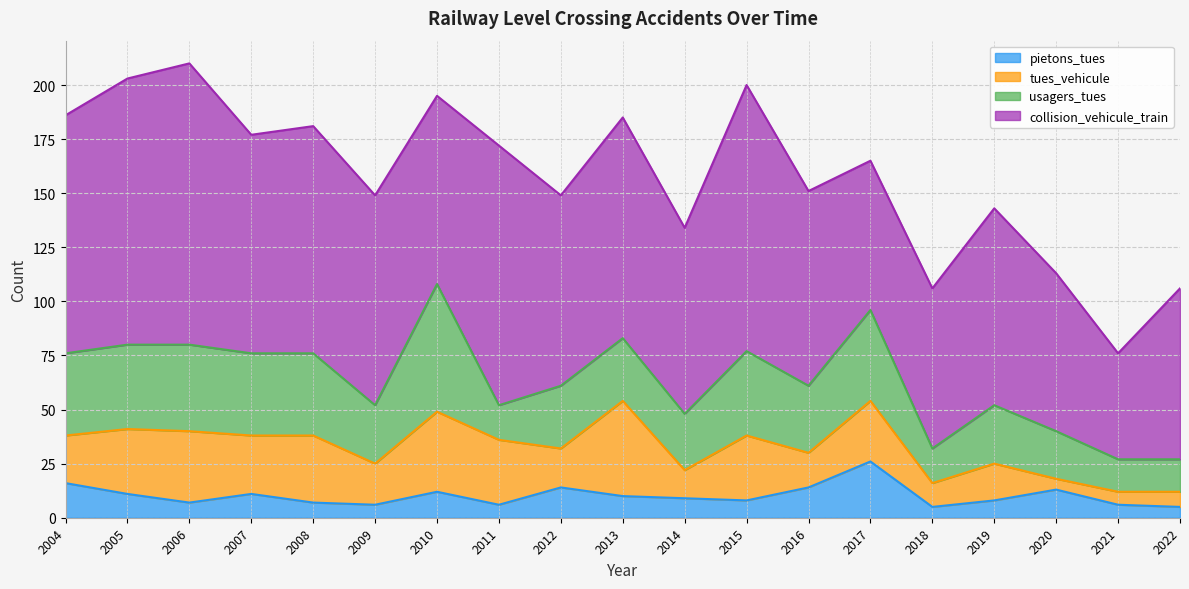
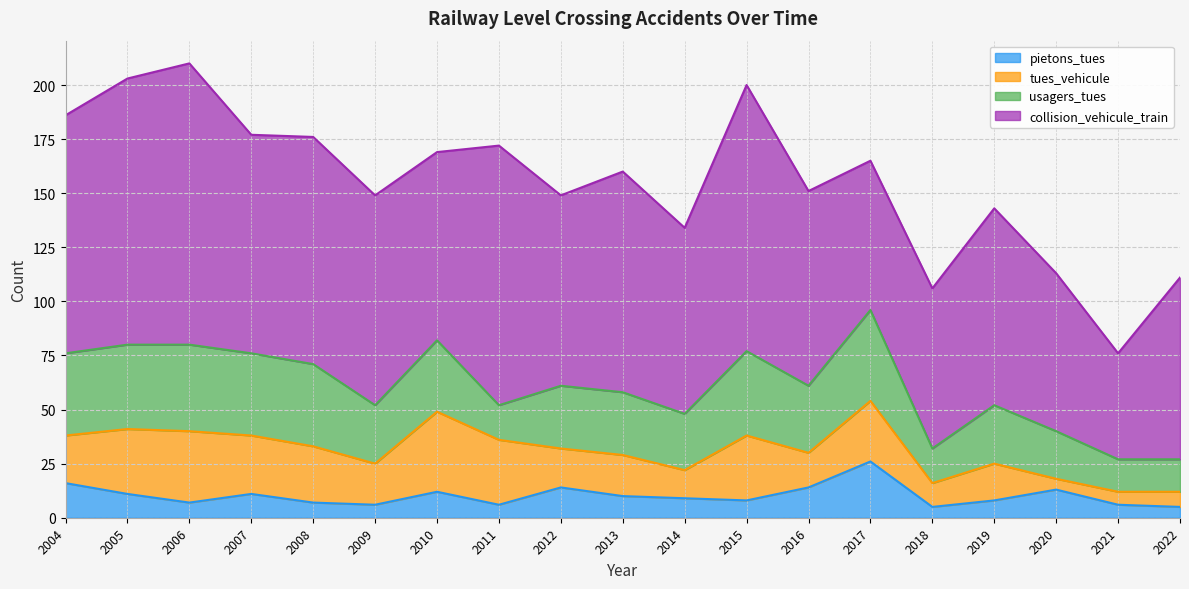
  {
    "pietons_tues": {
      "2004": 16,
      "2005": 11,
      "2006": 7,
      "2007": 11,
      "2008": 7,
      "2009": 6,
      "2010": 12,
      "2011": 6,
      "2012": 14,
      "2013": 10,
      "2014": 9,
      "2015": 8,
      "2016": 14,
      "2017": 26,
      "2018": 5,
      "2019": 8,
      "2020": 13,
      "2021": 6,
      "2022": 5
    },
    "tues_vehicule": {
      "2004": 22,
      "2005": 30,
      "2006": 33,
      "2007": 27,
-     "2008": 31,
+     "2008": 26,
      "2009": 19,
      "2010": 37,
      "2011": 30,
      "2012": 18,
-     "2013": 44,
+     "2013": 19,
      "2014": 13,
      "2015": 30,
      "2016": 16,
      "2017": 28,
      "2018": 11,
      "2019": 17,
      "2020": 5,
      "2021": 6,
      "2022": 7
    },
    "usagers_tues": {
      "2004": 38,
      "2005": 39,
      "2006": 40,
      "2007": 38,
      "2008": 38,
      "2009": 27,
-     "2010": 59,
+     "2010": 33,
      "2011": 16,
      "2012": 29,
      "2013": 29,
      "2014": 26,
      "2015": 39,
      "2016": 31,
      "2017": 42,
      "2018": 16,
      "2019": 27,
      "2020": 22,
      "2021": 15,
      "2022": 15
    },
    "collision_vehicule_train": {
      "2004": 110,
      "2005": 123,
      "2006": 130,
      "2007": 101,
      "2008": 105,
      "2009": 97,
      "2010": 87,
      "2011": 120,
      "2012": 88,
      "2013": 102,
      "2014": 86,
      "2015": 123,
      "2016": 90,
      "2017": 69,
      "2018": 74,
      "2019": 91,
      "2020": 73,
      "2021": 49,
-     "2022": 79
+     "2022": 84
    }
  }
